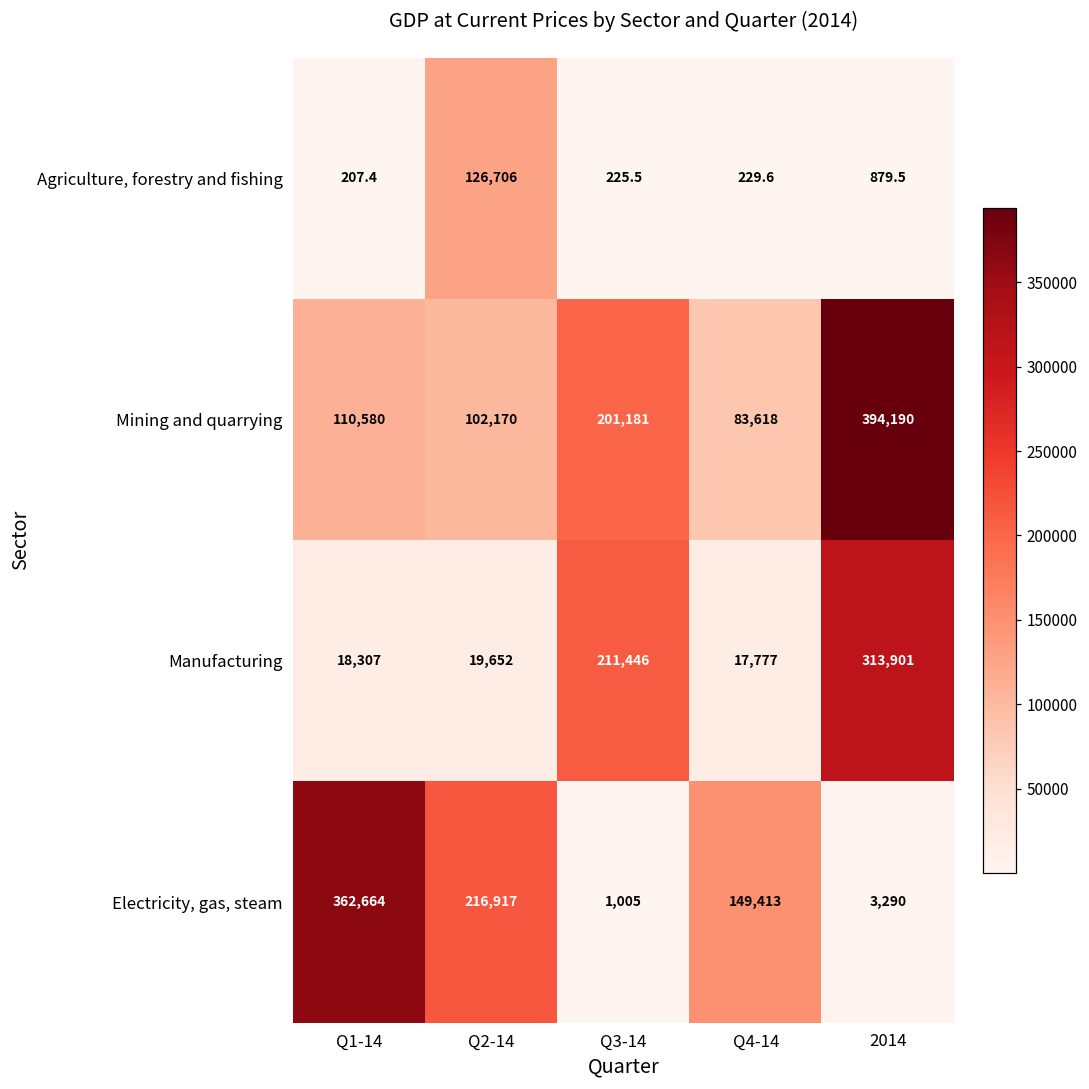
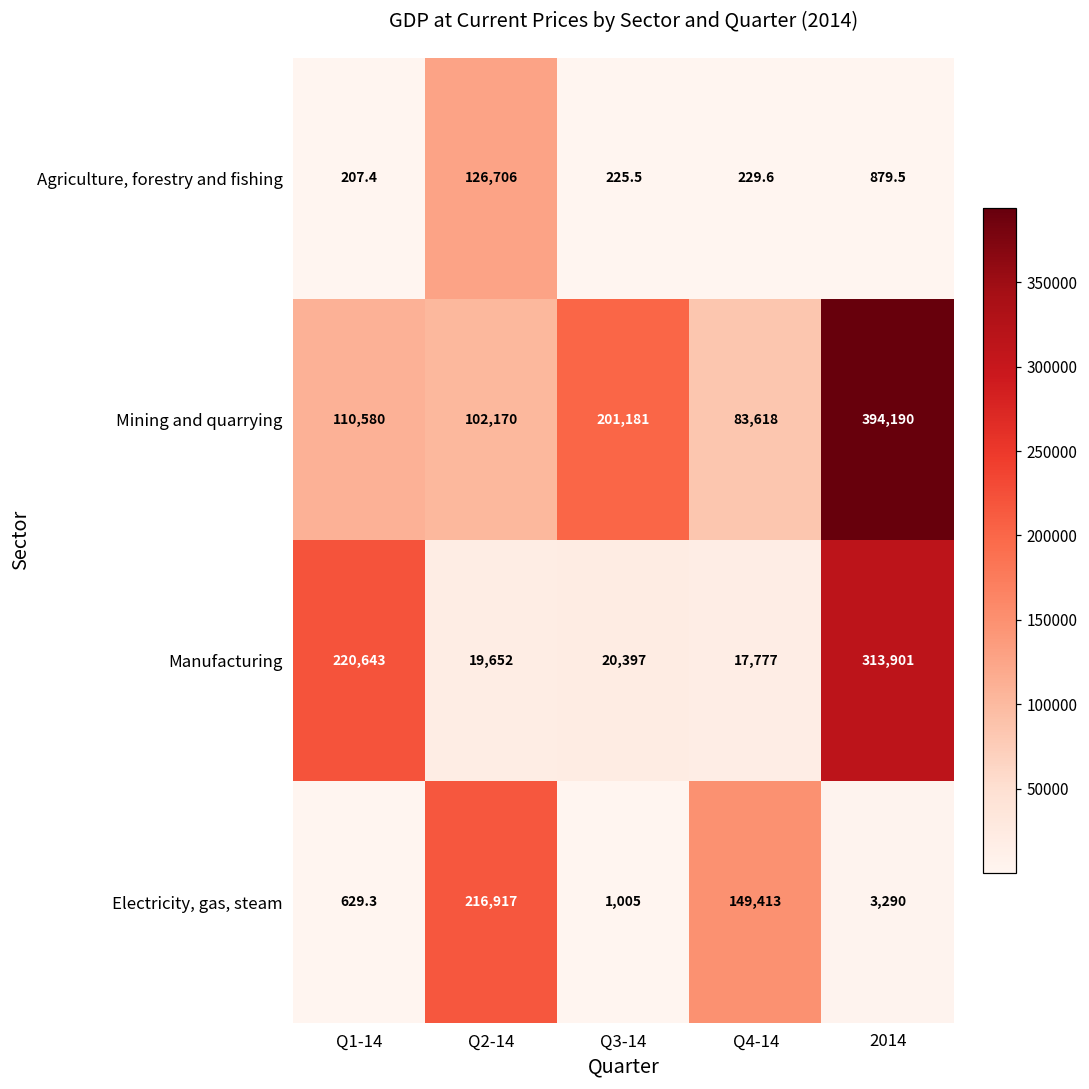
  {
    "Agriculture, forestry and fishing": {
      "Q1-14": "207.4",
      "Q2-14": "126,706",
      "Q3-14": "225.5",
      "Q4-14": "229.6",
      "2014": "879.5"
    },
    "Mining and quarrying": {
      "Q1-14": "110,580",
      "Q2-14": "102,170",
      "Q3-14": "201,181",
      "Q4-14": "83,618",
      "2014": "394,190"
    },
    "Manufacturing": {
-     "Q1-14": "18,307",
+     "Q1-14": "220,643",
      "Q2-14": "19,652",
-     "Q3-14": "211,446",
+     "Q3-14": "20,397",
      "Q4-14": "17,777",
      "2014": "313,901"
    },
    "Electricity, gas, steam": {
-     "Q1-14": "362,664",
+     "Q1-14": "629.3",
      "Q2-14": "216,917",
      "Q3-14": "1,005",
      "Q4-14": "149,413",
      "2014": "3,290"
    }
  }
